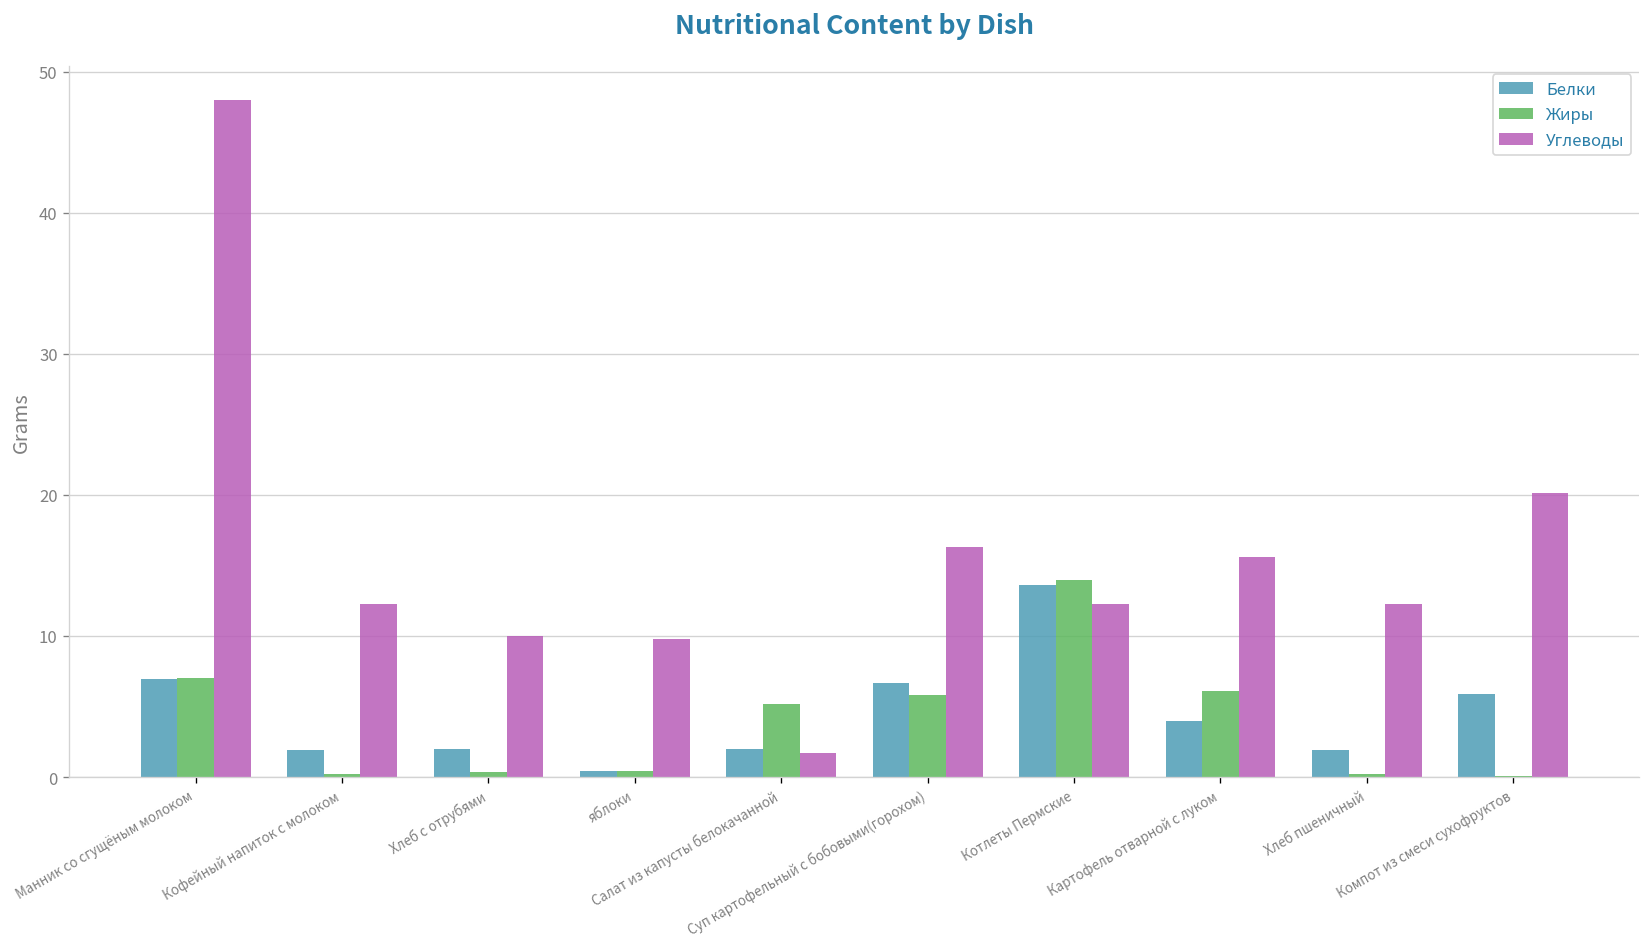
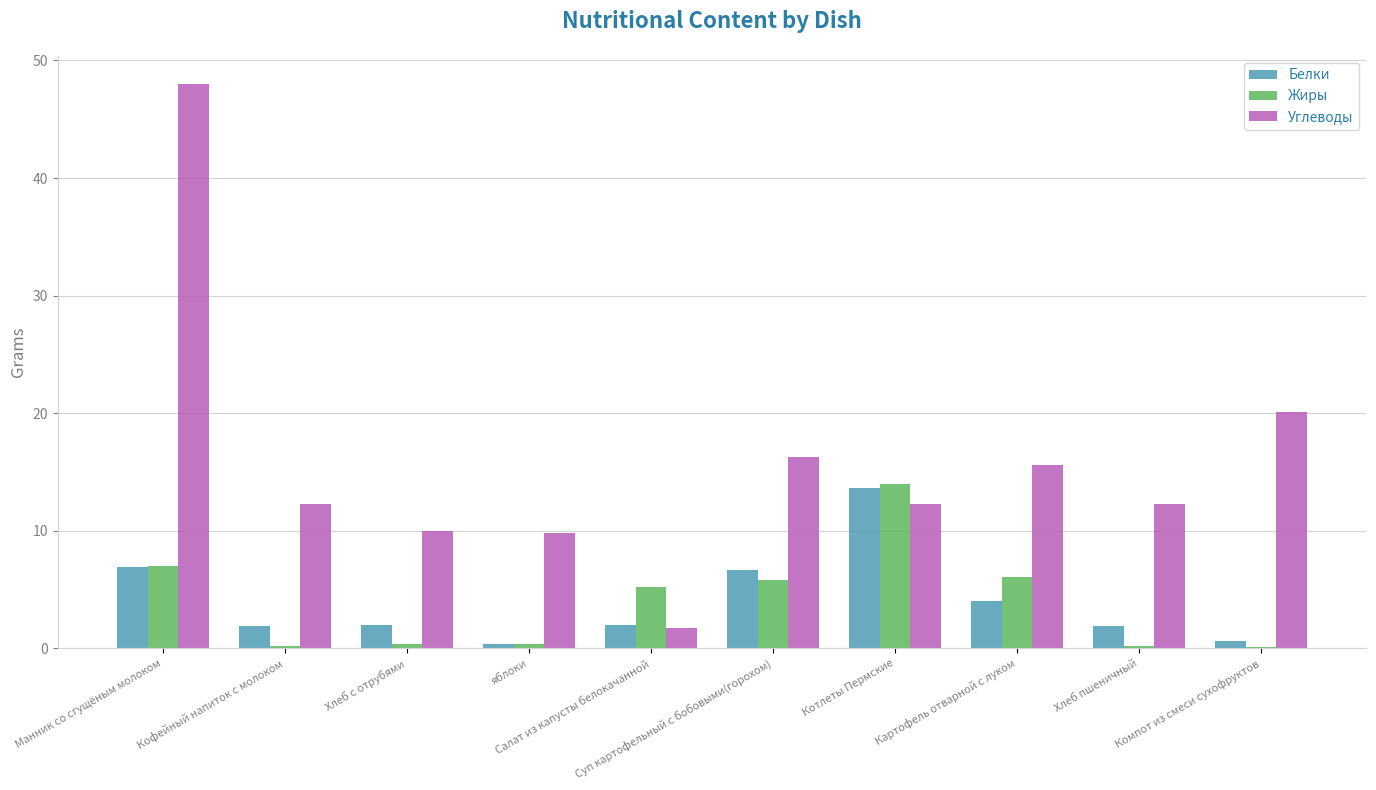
  {
    "Белки": {
      "Манник со сгущёным молоком": 6.9,
      "Кофейный напиток с молоком": 1.9,
      "Хлеб с отрубями": 2.0,
      "яблоки": 0.4,
      "Салат из капусты белокачанной": 2.0,
      "Суп картофельный с бобовыми(горохом)": 6.7,
      "Котлеты Пермские": 13.6,
      "Картофель отварной с луком": 4.0,
      "Хлеб пшеничный": 1.9,
-     "Компот из смеси сухофруктов": 5.9
+     "Компот из смеси сухофруктов": 0.6
    },
    "Жиры": {
      "Манник со сгущёным молоком": 7.0,
      "Хлеб с отрубями": 0.4,
      "яблоки": 0.4,
      "Салат из капусты белокачанной": 5.2,
      "Суп картофельный с бобовыми(горохом)": 5.8,
      "Котлеты Пермские": 14.0,
      "Картофель отварной с луком": 6.1
    },
    "Углеводы": {
      "Манник со сгущёным молоком": 48.0,
      "Кофейный напиток с молоком": 12.3,
      "Хлеб с отрубями": 10.0,
      "яблоки": 9.8,
      "Салат из капусты белокачанной": 1.7,
      "Суп картофельный с бобовыми(горохом)": 16.3,
      "Котлеты Пермские": 12.3,
      "Картофель отварной с луком": 15.6,
      "Хлеб пшеничный": 12.3,
      "Компот из смеси сухофруктов": 20.1
    }
  }
